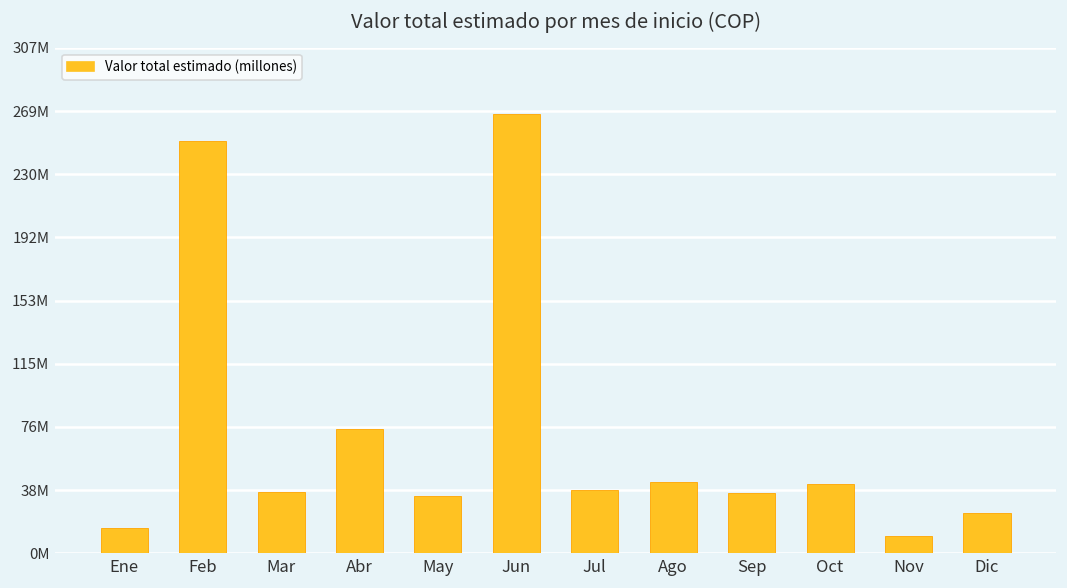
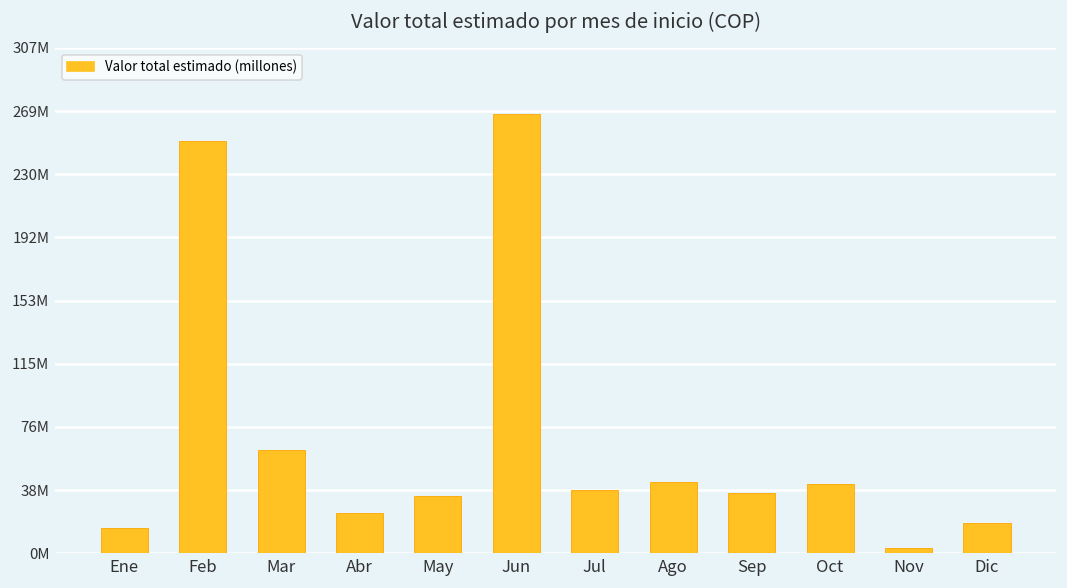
  {
    "Ene": 15000000,
    "Feb": 251000000,
-   "Mar": 38000000,
-   "Abr": 76000000,
+   "Mar": 63000000,
+   "Abr": 24000000,
    "May": 35000000,
    "Jun": 268000000,
    "Jul": 39000000,
    "Ago": 44000000,
    "Sep": 37000000,
    "Oct": 42000000,
-   "Nov": 11000000,
-   "Dic": 25000000
+   "Nov": 3000000,
+   "Dic": 18000000
  }
